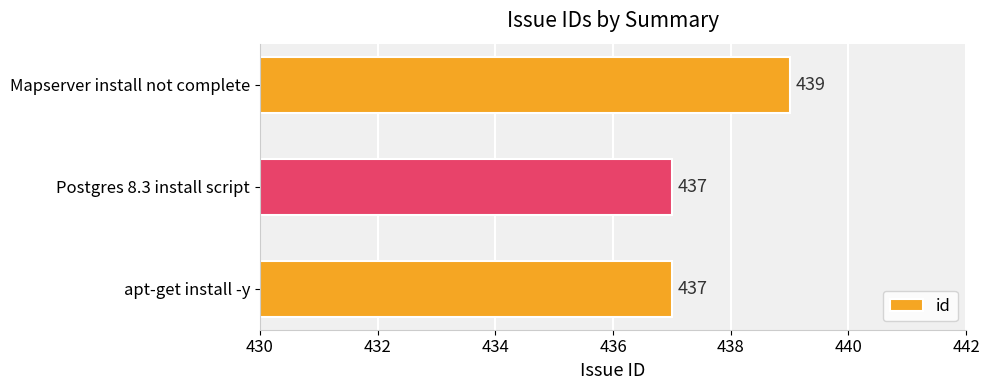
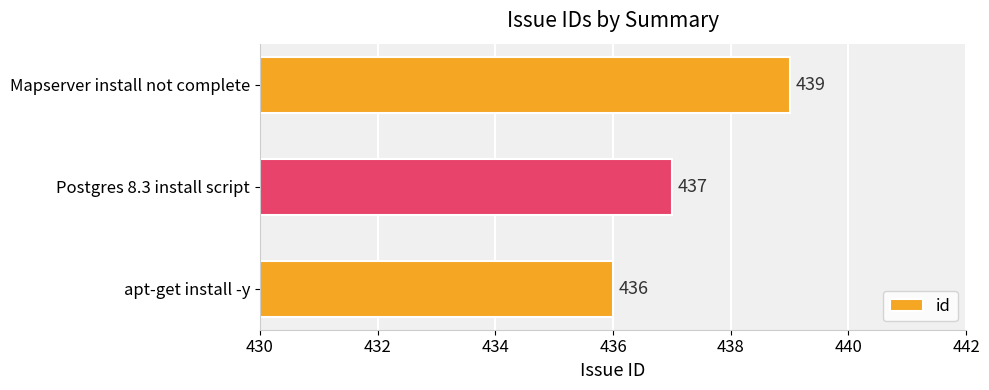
  {
    "Mapserver install not complete": 439,
    "Postgres 8.3 install script": 437,
-   "apt-get install -y": 437
+   "apt-get install -y": 436
  }
